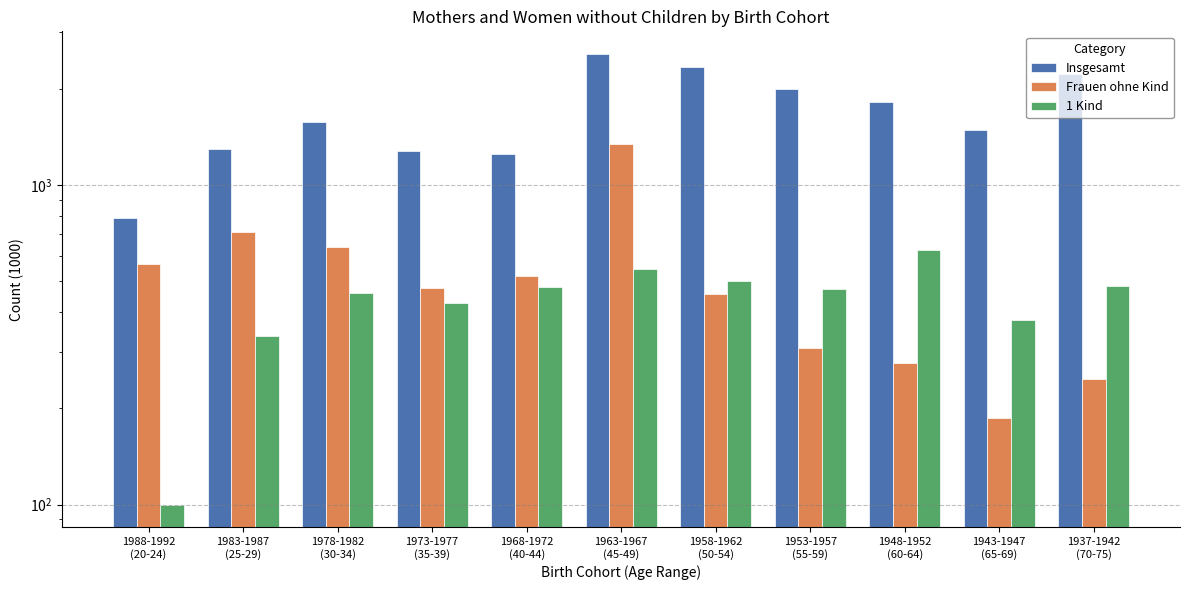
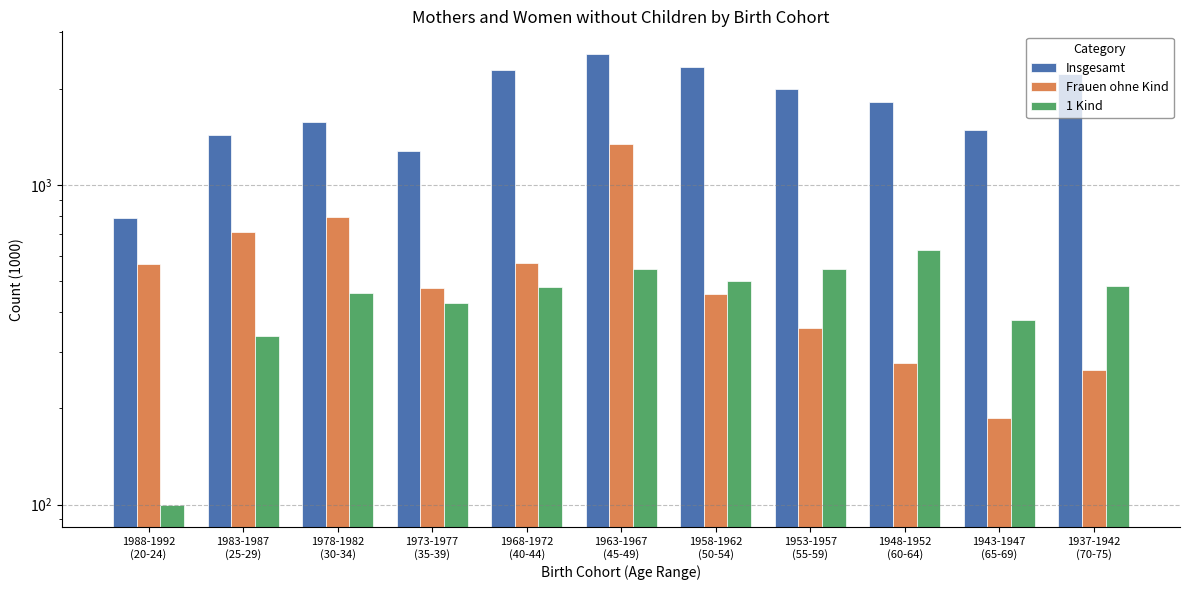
  {
    "Insgesamt": {
      "1988-1992 (20-24)": 790,
-     "1983-1987 (25-29)": 1300,
+     "1983-1987 (25-29)": 1400,
      "1978-1982 (30-34)": 1600,
      "1973-1977 (35-39)": 1270,
-     "1968-1972 (40-44)": 1250,
+     "1968-1972 (40-44)": 2300,
      "1963-1967 (45-49)": 2600,
      "1958-1962 (50-54)": 2300,
      "1953-1957 (55-59)": 2000,
      "1948-1952 (60-64)": 1800,
      "1943-1947 (65-69)": 1500
    },
    "Frauen ohne Kind": {
      "1988-1992 (20-24)": 570,
      "1983-1987 (25-29)": 710,
-     "1978-1982 (30-34)": 640,
+     "1978-1982 (30-34)": 800,
      "1973-1977 (35-39)": 480,
-     "1968-1972 (40-44)": 520,
+     "1968-1972 (40-44)": 570,
      "1963-1967 (45-49)": 1340,
      "1958-1962 (50-54)": 460,
-     "1953-1957 (55-59)": 310,
+     "1953-1957 (55-59)": 360,
      "1948-1952 (60-64)": 280,
      "1943-1947 (65-69)": 190,
-     "1937-1942 (70-75)": 250
+     "1937-1942 (70-75)": 260
    },
    "1 Kind": {
      "1988-1992 (20-24)": 100,
      "1983-1987 (25-29)": 340,
      "1978-1982 (30-34)": 460,
      "1973-1977 (35-39)": 430,
      "1968-1972 (40-44)": 480,
      "1963-1967 (45-49)": 540,
      "1958-1962 (50-54)": 500,
-     "1953-1957 (55-59)": 470,
+     "1953-1957 (55-59)": 540,
      "1948-1952 (60-64)": 630,
      "1943-1947 (65-69)": 380,
      "1937-1942 (70-75)": 480
    }
  }
